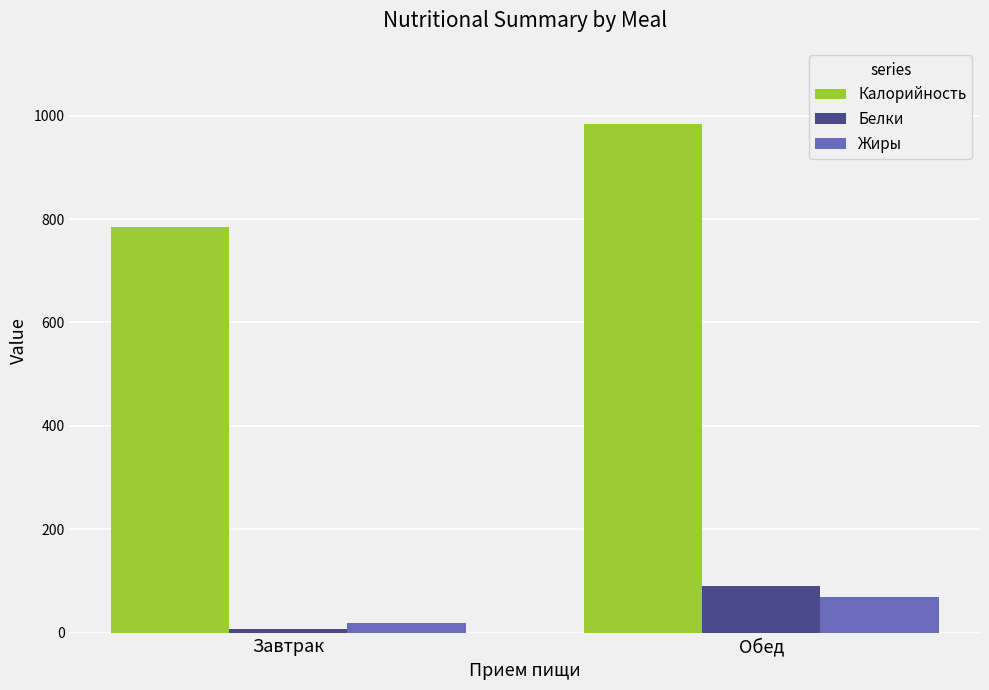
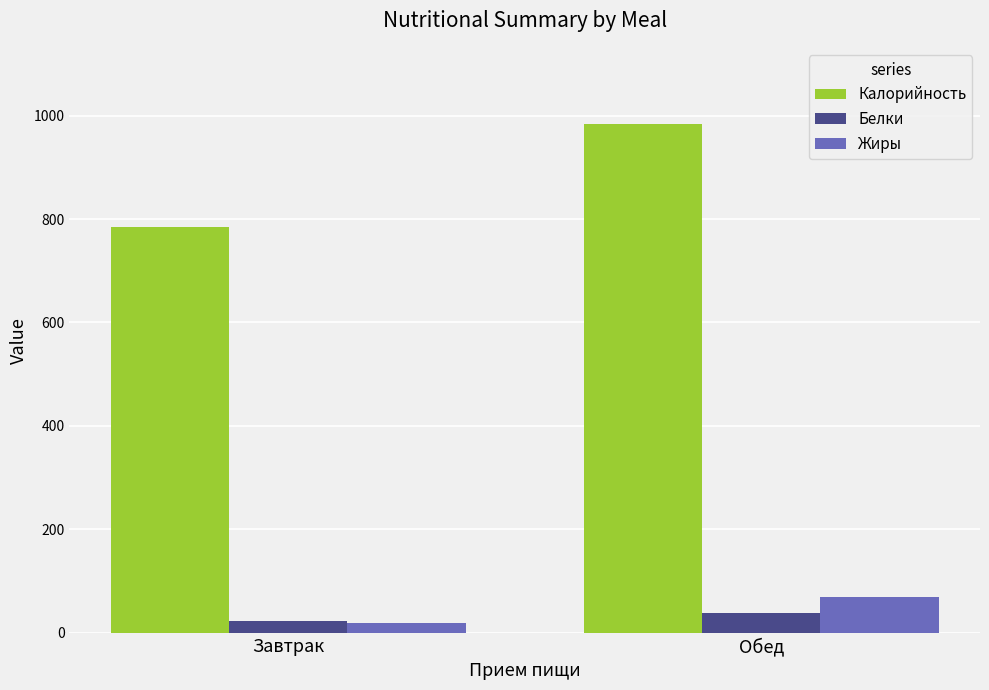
  {
    "Калорийность": {
      "Завтрак": 780,
      "Обед": 980
    },
    "Белки": {
-     "Завтрак": 10,
-     "Обед": 90
+     "Завтрак": 20,
+     "Обед": 40
    },
    "Жиры": {
      "Завтрак": 20,
      "Обед": 70
    }
  }
